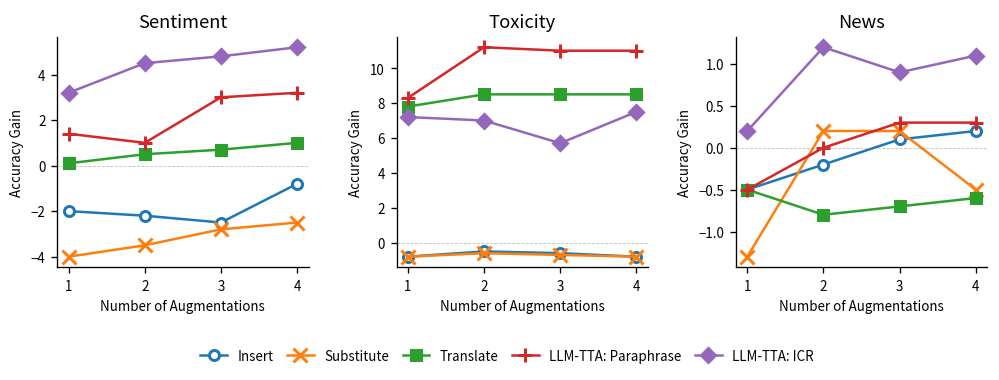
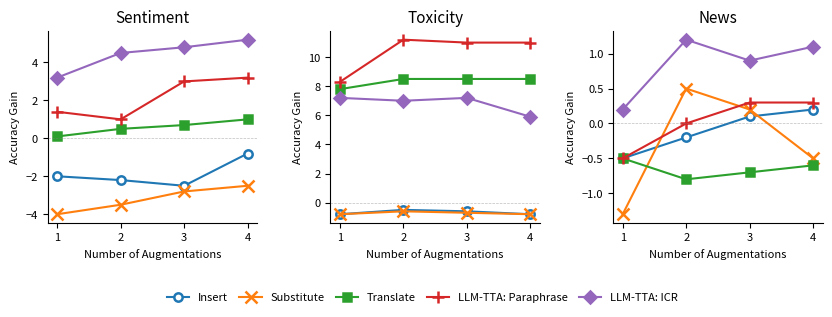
  {
    "Sentiment": {
      "Insert": {
        "1": -2.0,
        "2": -2.2,
        "3": -2.5,
        "4": -0.8
      },
      "Substitute": {
        "1": -4.0,
        "2": -3.5,
        "3": -2.8,
        "4": -2.5
      },
      "Translate": {
        "1": 0.1,
        "2": 0.5,
        "3": 0.7,
        "4": 1.0
      },
      "LLM-TTA: Paraphrase": {
        "1": 1.4,
        "2": 1.0,
        "3": 3.0,
        "4": 3.2
      },
      "LLM-TTA: ICR": {
        "1": 3.2,
        "2": 4.5,
        "3": 4.8,
        "4": 5.2
      }
    },
    "Toxicity": {
      "Translate": {
        "1": 7.8,
        "2": 8.5,
        "3": 8.5,
        "4": 8.5
      },
      "LLM-TTA: Paraphrase": {
        "1": 8.3,
        "2": 11.2,
        "3": 11.0,
        "4": 11.0
      },
      "LLM-TTA: ICR": {
        "1": 7.2,
        "2": 7.0,
-       "3": 5.7,
-       "4": 7.5
+       "3": 7.2,
+       "4": 5.9
      }
    },
    "News": {
      "Insert": {
        "2": -0.2,
        "3": 0.1,
        "4": 0.2
      },
      "Substitute": {
        "1": -1.3,
-       "2": 0.2,
+       "2": 0.5,
        "3": 0.2,
        "4": -0.5
      },
      "Translate": {
        "2": -0.8,
        "3": -0.7,
        "4": -0.6
      },
      "LLM-TTA: Paraphrase": {
        "2": 0.0,
        "3": 0.3,
        "4": 0.3
      },
      "LLM-TTA: ICR": {
        "1": 0.2,
        "2": 1.2,
        "3": 0.9,
        "4": 1.1
      }
    }
  }
